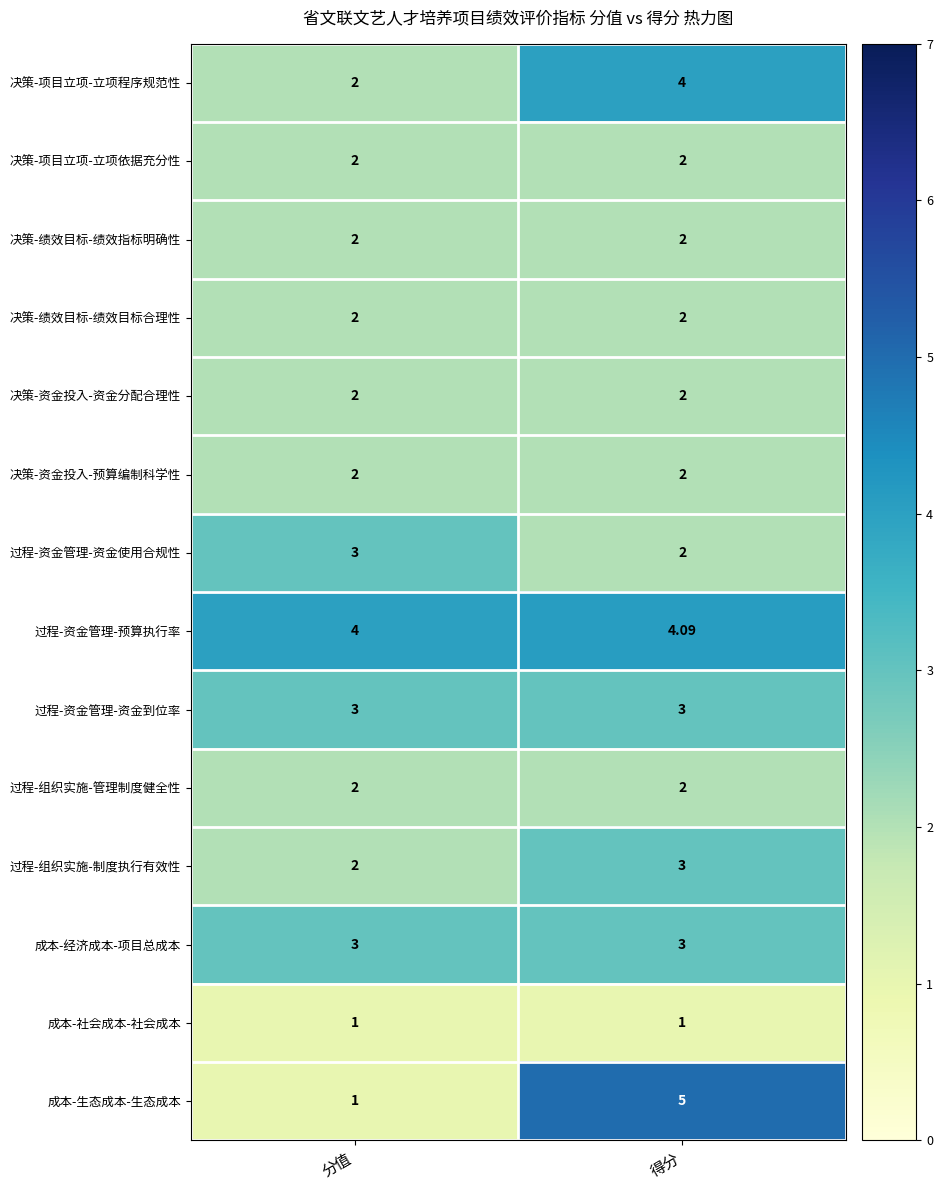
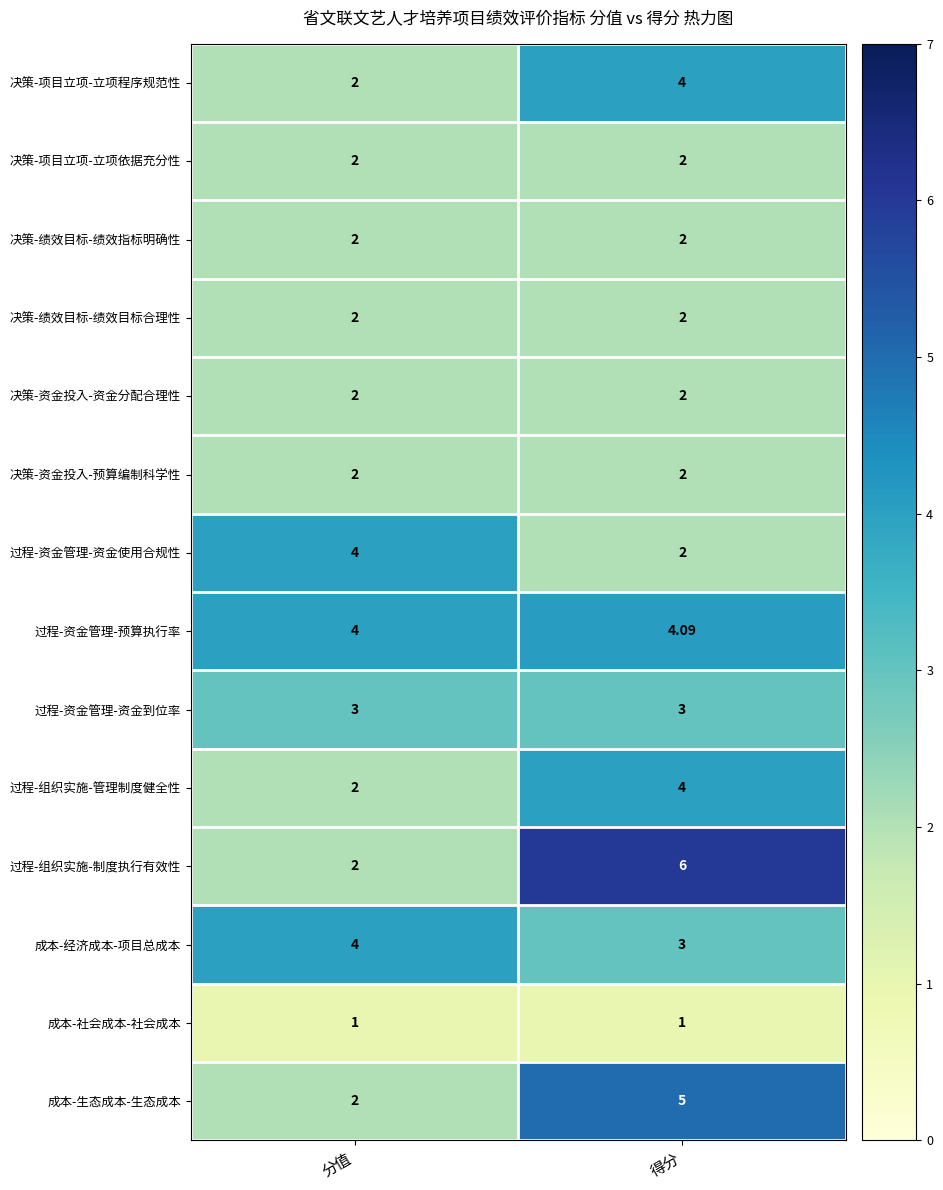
  {
    "决策-项目立项-立项程序规范性": {
      "分值": 2,
      "得分": 4
    },
    "决策-项目立项-立项依据充分性": {
      "分值": 2,
      "得分": 2
    },
    "决策-绩效目标-绩效指标明确性": {
      "分值": 2,
      "得分": 2
    },
    "决策-绩效目标-绩效目标合理性": {
      "分值": 2,
      "得分": 2
    },
    "决策-资金投入-资金分配合理性": {
      "分值": 2,
      "得分": 2
    },
    "决策-资金投入-预算编制科学性": {
      "分值": 2,
      "得分": 2
    },
    "过程-资金管理-资金使用合规性": {
-     "分值": 3,
+     "分值": 4,
      "得分": 2
    },
    "过程-资金管理-预算执行率": {
      "分值": 4,
      "得分": 4.09
    },
    "过程-资金管理-资金到位率": {
      "分值": 3,
      "得分": 3
    },
    "过程-组织实施-管理制度健全性": {
      "分值": 2,
-     "得分": 2
+     "得分": 4
    },
    "过程-组织实施-制度执行有效性": {
      "分值": 2,
-     "得分": 3
+     "得分": 6
    },
    "成本-经济成本-项目总成本": {
-     "分值": 3,
+     "分值": 4,
      "得分": 3
    },
    "成本-社会成本-社会成本": {
      "分值": 1,
      "得分": 1
    },
    "成本-生态成本-生态成本": {
-     "分值": 1,
+     "分值": 2,
      "得分": 5
    }
  }
